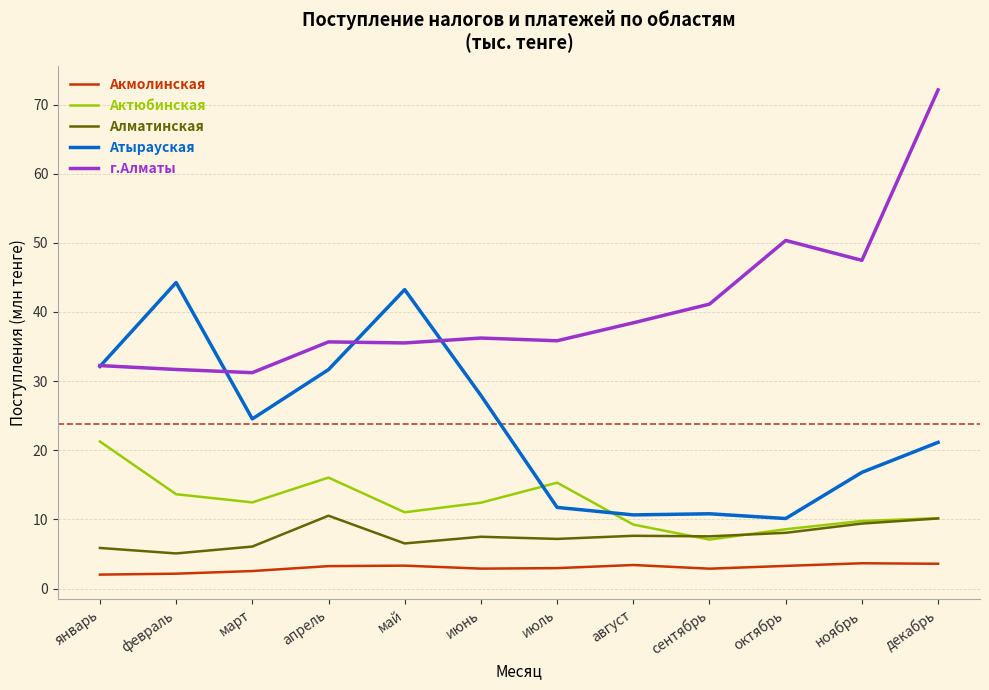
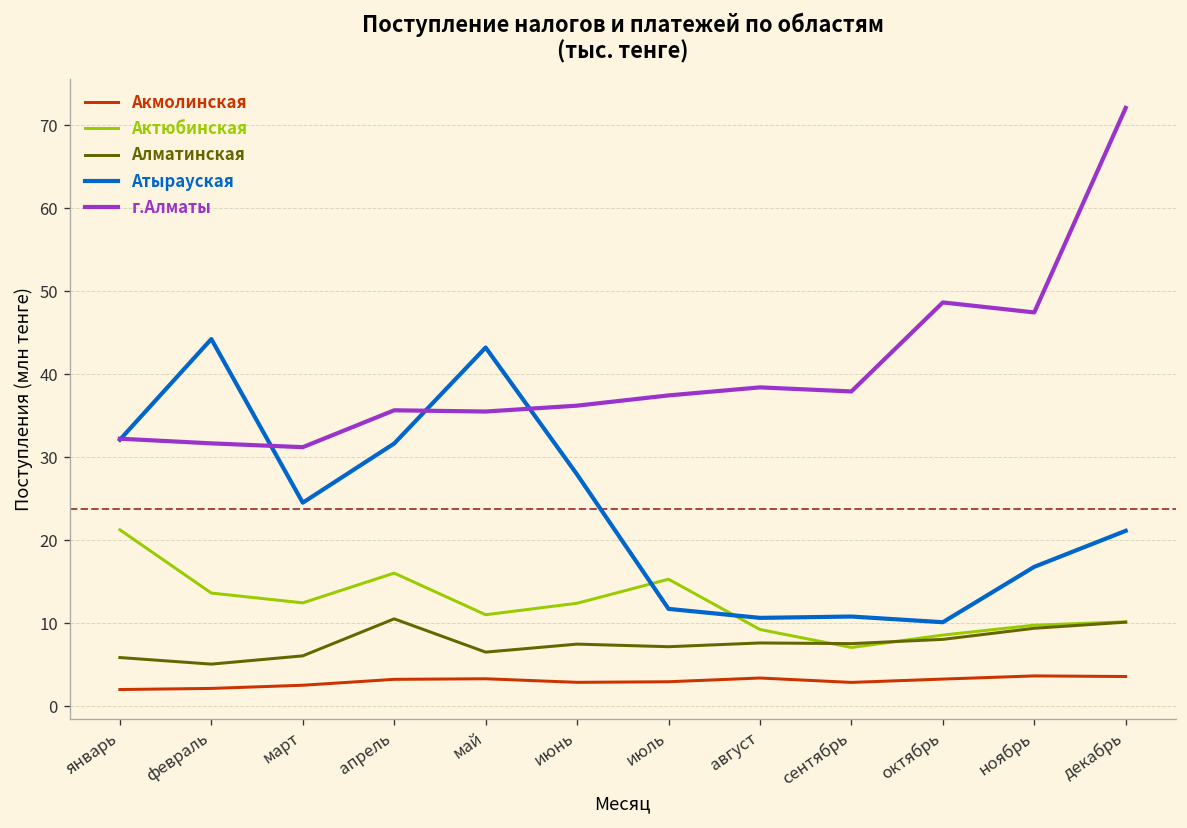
  {
    "Акмолинская": {
      "январь": 2,
      "февраль": 2,
      "март": 3,
      "апрель": 3,
      "май": 3,
      "июнь": 3,
      "июль": 3,
      "август": 3,
      "сентябрь": 3,
      "октябрь": 3,
      "ноябрь": 4,
      "декабрь": 4
    },
    "Актюбинская": {
      "январь": 21,
      "февраль": 14,
      "март": 12,
      "апрель": 16,
      "май": 11,
      "июнь": 12,
      "июль": 15,
      "август": 9,
      "сентябрь": 7,
      "октябрь": 9,
      "ноябрь": 10
    },
    "Алматинская": {
      "январь": 6,
      "февраль": 5,
      "март": 6,
      "апрель": 11,
      "май": 7,
      "июнь": 7,
      "июль": 7,
      "август": 8,
      "сентябрь": 8,
      "октябрь": 8,
      "ноябрь": 9
    },
    "Атырауская": {
      "февраль": 44,
      "март": 25,
      "апрель": 32,
      "май": 43,
      "июнь": 28,
      "июль": 12,
      "август": 11,
      "сентябрь": 11,
      "октябрь": 10,
      "ноябрь": 17,
      "декабрь": 21
    },
    "г.Алматы": {
      "февраль": 32,
      "март": 31,
      "апрель": 36,
      "май": 36,
      "июнь": 36,
-     "июль": 36,
+     "июль": 37,
      "август": 38,
-     "сентябрь": 41,
-     "октябрь": 50,
+     "сентябрь": 38,
+     "октябрь": 49,
      "ноябрь": 47,
      "декабрь": 72
    }
  }
